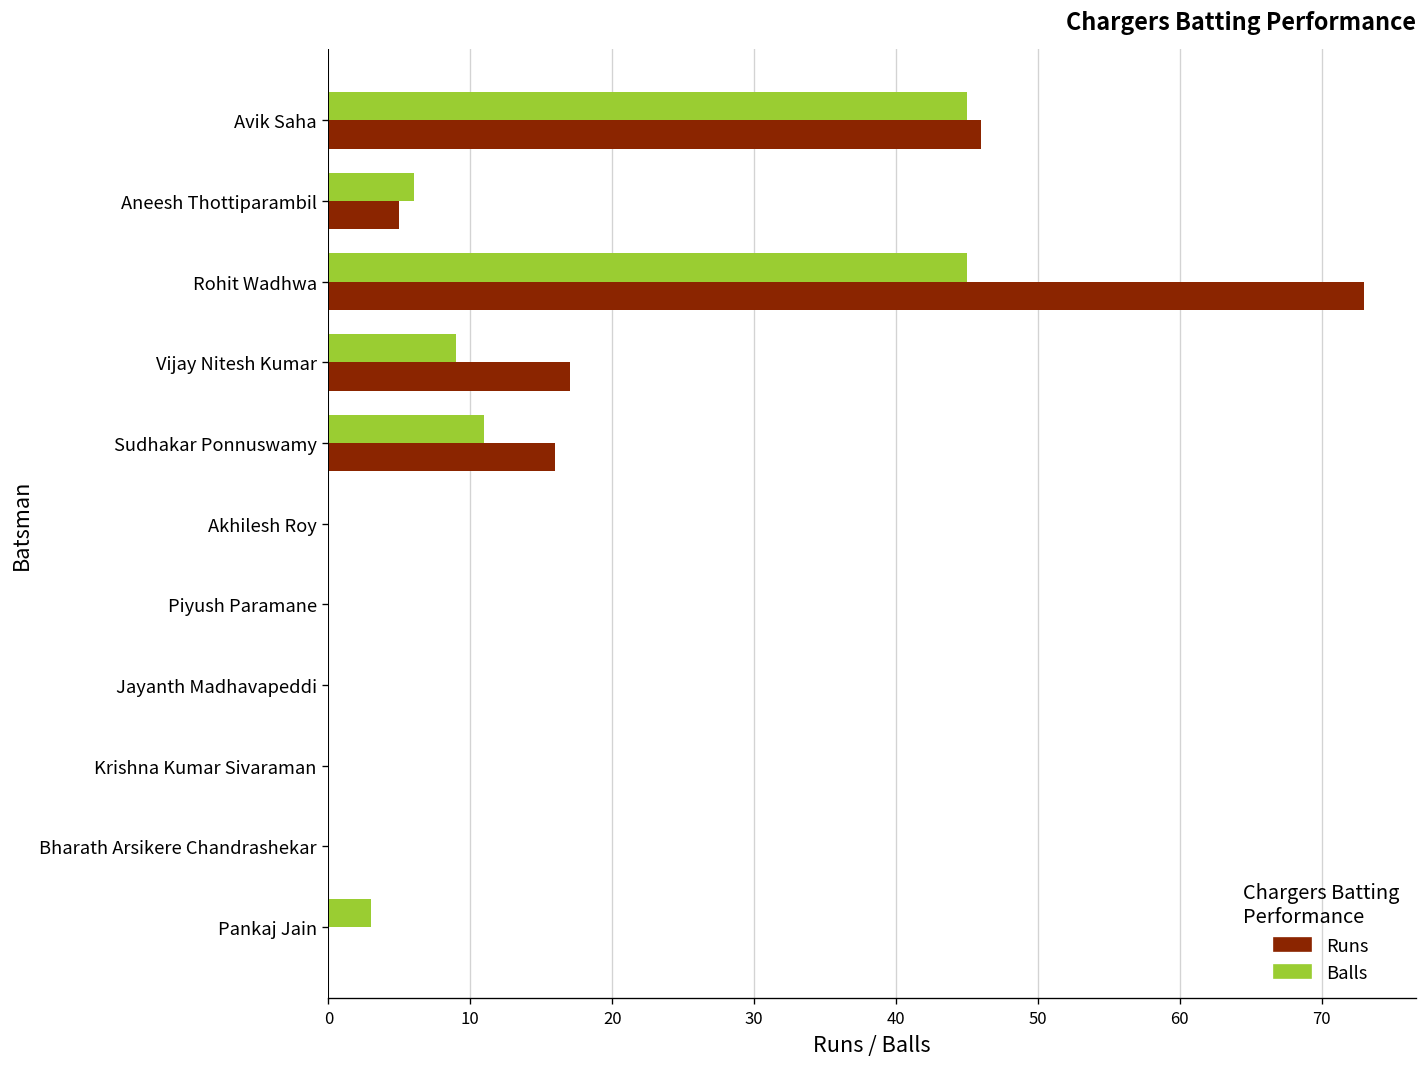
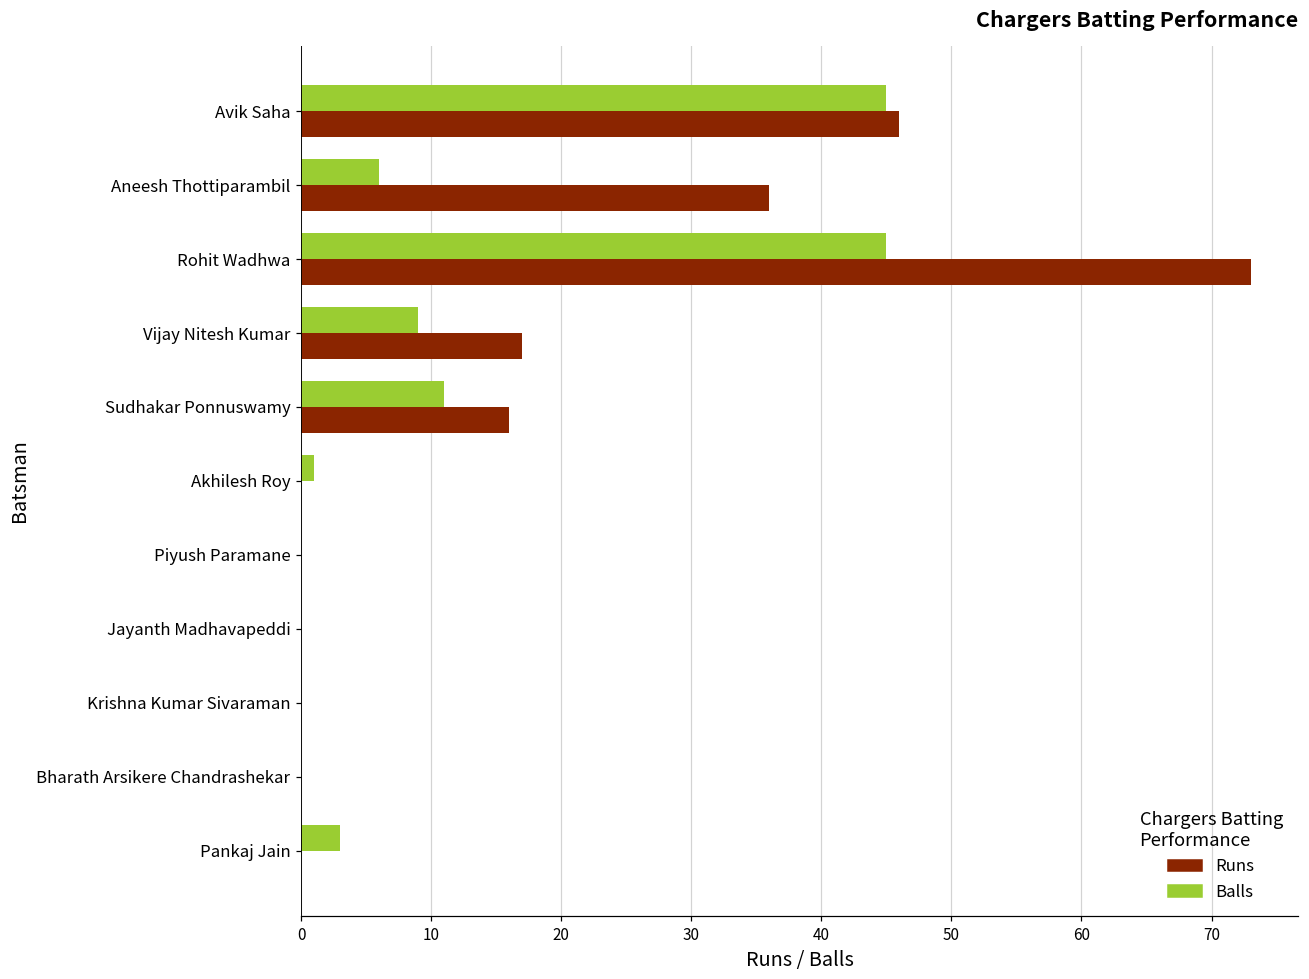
  {
    "Runs": {
      "Avik Saha": 46,
-     "Aneesh Thottiparambil": 5,
+     "Aneesh Thottiparambil": 36,
      "Rohit Wadhwa": 73,
      "Vijay Nitesh Kumar": 17,
      "Sudhakar Ponnuswamy": 16,
      "Akhilesh Roy": 0,
      "Piyush Paramane": 0,
      "Jayanth Madhavapeddi": 0,
      "Krishna Kumar Sivaraman": 0,
      "Bharath Arsikere Chandrashekar": 0,
      "Pankaj Jain": 0
    },
    "Balls": {
      "Avik Saha": 45,
      "Aneesh Thottiparambil": 6,
      "Rohit Wadhwa": 45,
      "Vijay Nitesh Kumar": 9,
      "Sudhakar Ponnuswamy": 11,
-     "Akhilesh Roy": 0,
+     "Akhilesh Roy": 1,
      "Piyush Paramane": 0,
      "Jayanth Madhavapeddi": 0,
      "Krishna Kumar Sivaraman": 0,
      "Bharath Arsikere Chandrashekar": 0,
      "Pankaj Jain": 3
    }
  }
